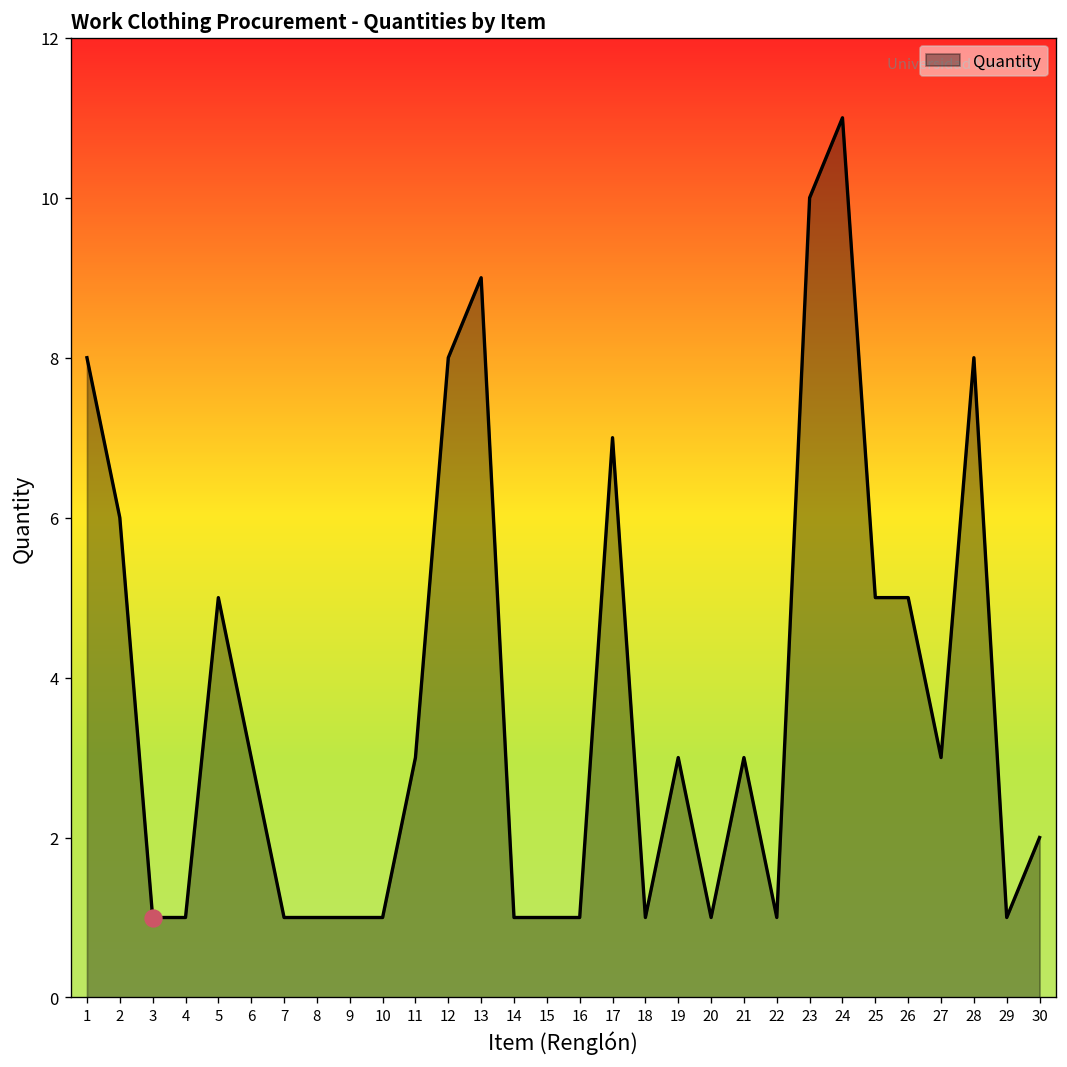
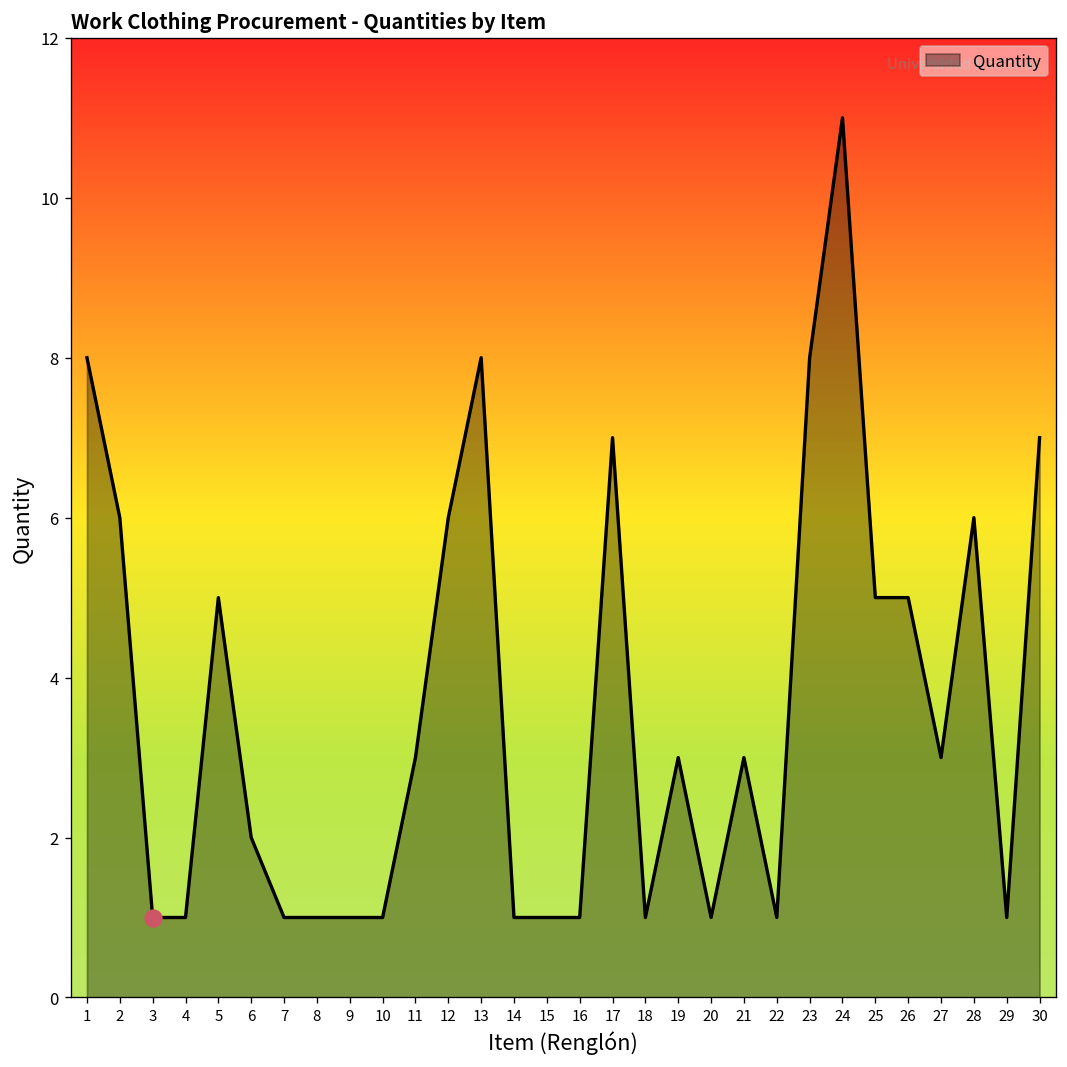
  {
    "Quantity": {
      "1": 8,
      "2": 6,
      "4": 1,
      "5": 5,
-     "6": 3,
+     "6": 2,
      "7": 1,
      "8": 1,
      "9": 1,
      "10": 1,
      "11": 3,
-     "12": 8,
-     "13": 9,
+     "12": 6,
+     "13": 8,
      "14": 1,
      "15": 1,
      "16": 1,
      "17": 7,
      "18": 1,
      "19": 3,
      "20": 1,
      "21": 3,
      "22": 1,
-     "23": 10,
+     "23": 8,
      "24": 11,
      "25": 5,
      "26": 5,
      "27": 3,
-     "28": 8,
+     "28": 6,
      "29": 1,
-     "30": 2
+     "30": 7
    }
  }
